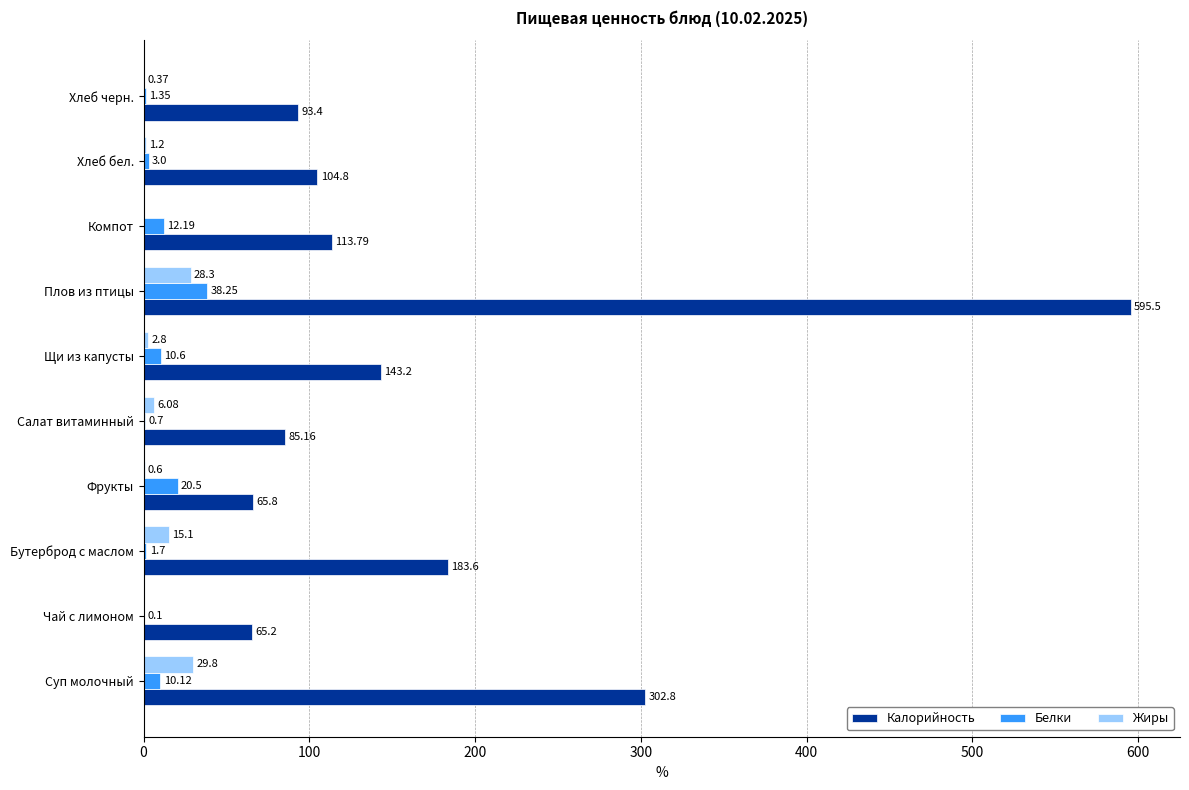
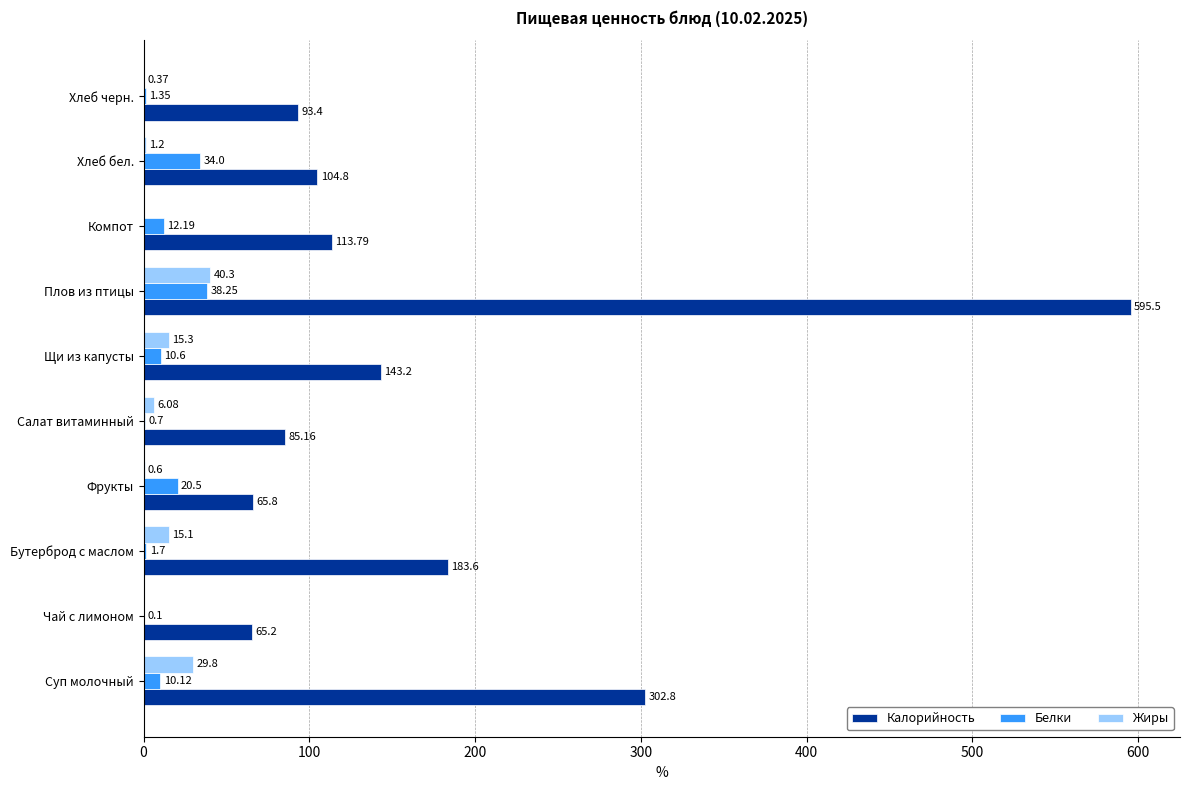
  {
    "Калорийность": {
      "Хлеб черн.": 93.4,
      "Хлеб бел.": 104.8,
      "Компот": 113.79,
      "Плов из птицы": 595.5,
      "Щи из капусты": 143.2,
      "Салат витаминный": 85.16,
      "Фрукты": 65.8,
      "Бутерброд с маслом": 183.6,
      "Чай с лимоном": 65.2,
      "Суп молочный": 302.8
    },
    "Белки": {
      "Хлеб черн.": 1.35,
-     "Хлеб бел.": 3.0,
+     "Хлеб бел.": 34.0,
      "Компот": 12.19,
      "Плов из птицы": 38.25,
      "Щи из капусты": 10.6,
      "Салат витаминный": 0.7,
      "Фрукты": 20.5,
      "Бутерброд с маслом": 1.7,
      "Чай с лимоном": 0.1,
      "Суп молочный": 10.12
    },
    "Жиры": {
      "Хлеб черн.": 0.37,
      "Хлеб бел.": 1.2,
-     "Плов из птицы": 28.3,
-     "Щи из капусты": 2.8,
+     "Плов из птицы": 40.3,
+     "Щи из капусты": 15.3,
      "Салат витаминный": 6.08,
      "Фрукты": 0.6,
      "Бутерброд с маслом": 15.1,
      "Суп молочный": 29.8
    }
  }
